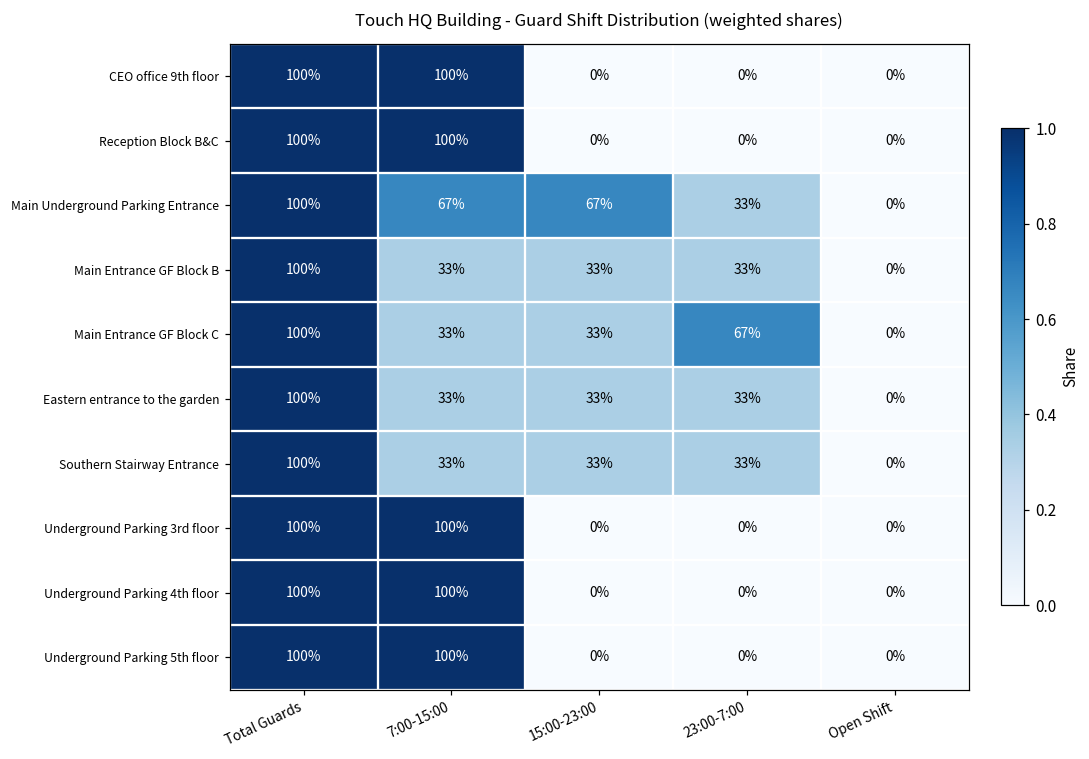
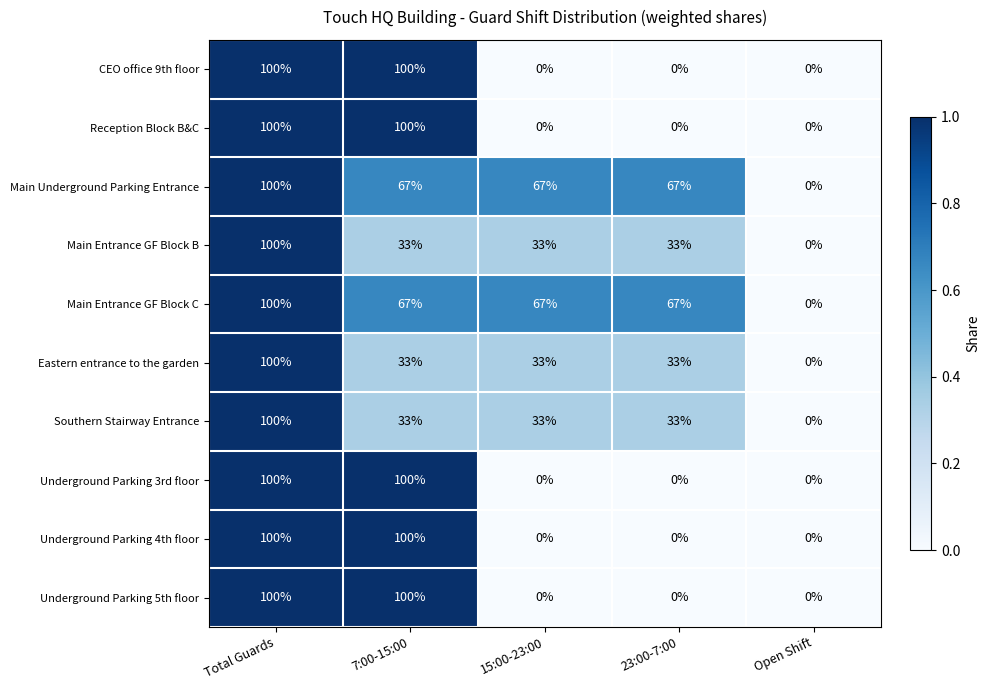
  {
    "CEO office 9th floor": {
      "Total Guards": "100%",
      "7:00-15:00": "100%",
      "15:00-23:00": "0%",
      "23:00-7:00": "0%",
      "Open Shift": "0%"
    },
    "Reception Block B&C": {
      "Total Guards": "100%",
      "7:00-15:00": "100%",
      "15:00-23:00": "0%",
      "23:00-7:00": "0%",
      "Open Shift": "0%"
    },
    "Main Underground Parking Entrance": {
      "Total Guards": "100%",
      "7:00-15:00": "67%",
      "15:00-23:00": "67%",
-     "23:00-7:00": "33%",
+     "23:00-7:00": "67%",
      "Open Shift": "0%"
    },
    "Main Entrance GF Block B": {
      "Total Guards": "100%",
      "7:00-15:00": "33%",
      "15:00-23:00": "33%",
      "23:00-7:00": "33%",
      "Open Shift": "0%"
    },
    "Main Entrance GF Block C": {
      "Total Guards": "100%",
-     "7:00-15:00": "33%",
-     "15:00-23:00": "33%",
+     "7:00-15:00": "67%",
+     "15:00-23:00": "67%",
      "23:00-7:00": "67%",
      "Open Shift": "0%"
    },
    "Eastern entrance to the garden": {
      "Total Guards": "100%",
      "7:00-15:00": "33%",
      "15:00-23:00": "33%",
      "23:00-7:00": "33%",
      "Open Shift": "0%"
    },
    "Southern Stairway Entrance": {
      "Total Guards": "100%",
      "7:00-15:00": "33%",
      "15:00-23:00": "33%",
      "23:00-7:00": "33%",
      "Open Shift": "0%"
    },
    "Underground Parking 3rd floor": {
      "Total Guards": "100%",
      "7:00-15:00": "100%",
      "15:00-23:00": "0%",
      "23:00-7:00": "0%",
      "Open Shift": "0%"
    },
    "Underground Parking 4th floor": {
      "Total Guards": "100%",
      "7:00-15:00": "100%",
      "15:00-23:00": "0%",
      "23:00-7:00": "0%",
      "Open Shift": "0%"
    },
    "Underground Parking 5th floor": {
      "Total Guards": "100%",
      "7:00-15:00": "100%",
      "15:00-23:00": "0%",
      "23:00-7:00": "0%",
      "Open Shift": "0%"
    }
  }
